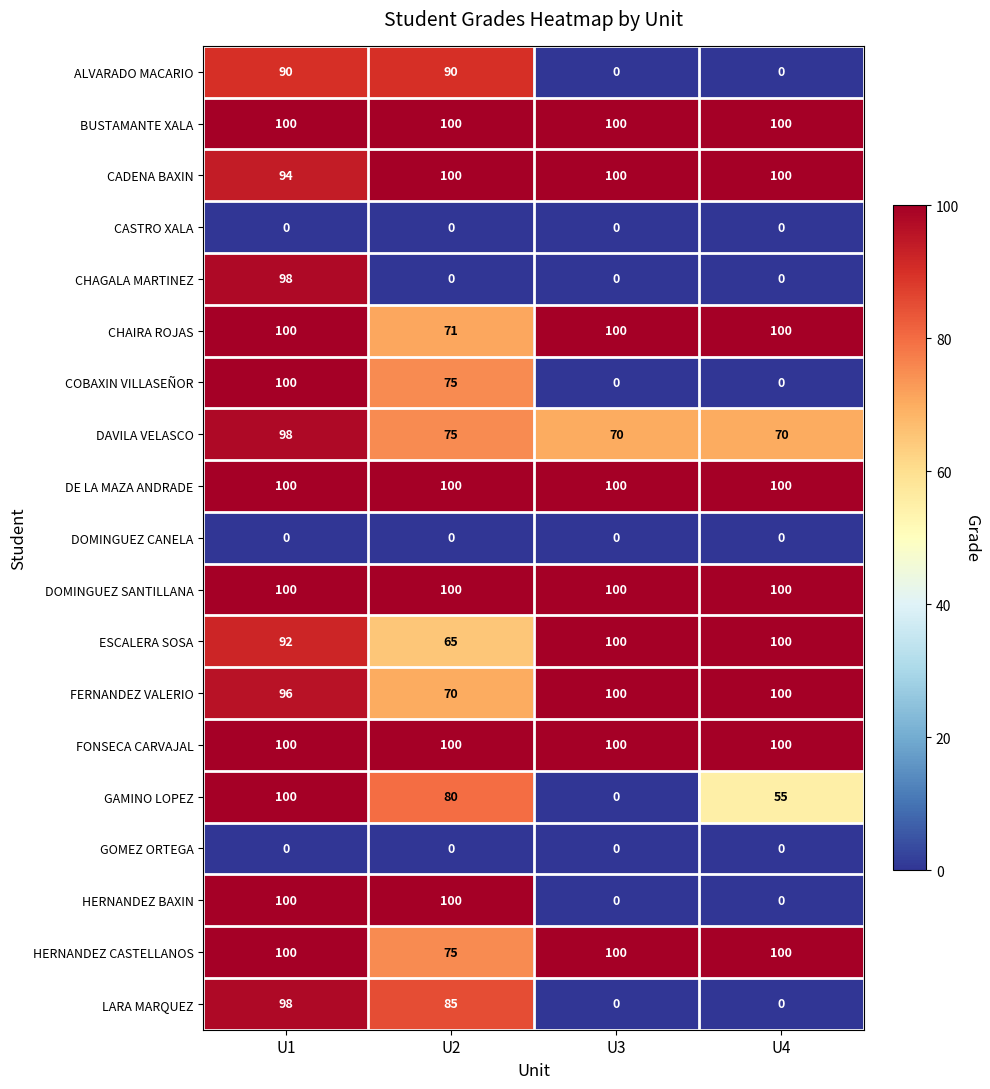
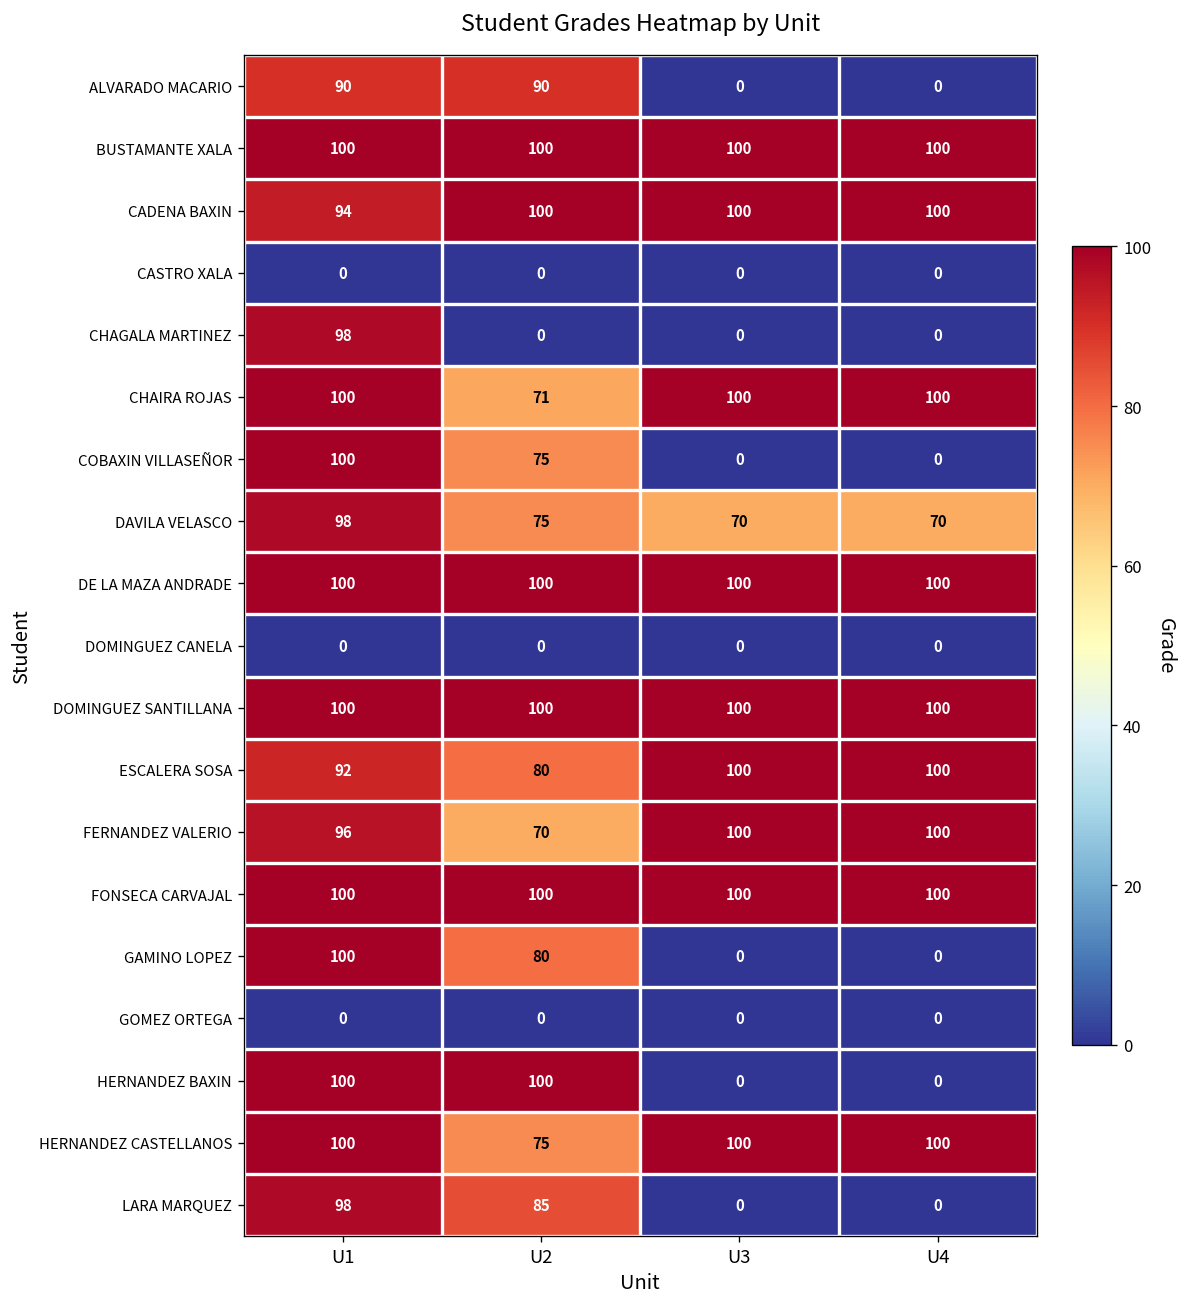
  {
    "ALVARADO MACARIO": {
      "U1": 90,
      "U2": 90,
      "U3": 0,
      "U4": 0
    },
    "BUSTAMANTE XALA": {
      "U1": 100,
      "U2": 100,
      "U3": 100,
      "U4": 100
    },
    "CADENA BAXIN": {
      "U1": 94,
      "U2": 100,
      "U3": 100,
      "U4": 100
    },
    "CASTRO XALA": {
      "U1": 0,
      "U2": 0,
      "U3": 0,
      "U4": 0
    },
    "CHAGALA MARTINEZ": {
      "U1": 98,
      "U2": 0,
      "U3": 0,
      "U4": 0
    },
    "CHAIRA ROJAS": {
      "U1": 100,
      "U2": 71,
      "U3": 100,
      "U4": 100
    },
    "COBAXIN VILLASEÑOR": {
      "U1": 100,
      "U2": 75,
      "U3": 0,
      "U4": 0
    },
    "DAVILA VELASCO": {
      "U1": 98,
      "U2": 75,
      "U3": 70,
      "U4": 70
    },
    "DE LA MAZA ANDRADE": {
      "U1": 100,
      "U2": 100,
      "U3": 100,
      "U4": 100
    },
    "DOMINGUEZ CANELA": {
      "U1": 0,
      "U2": 0,
      "U3": 0,
      "U4": 0
    },
    "DOMINGUEZ SANTILLANA": {
      "U1": 100,
      "U2": 100,
      "U3": 100,
      "U4": 100
    },
    "ESCALERA SOSA": {
      "U1": 92,
-     "U2": 65,
+     "U2": 80,
      "U3": 100,
      "U4": 100
    },
    "FERNANDEZ VALERIO": {
      "U1": 96,
      "U2": 70,
      "U3": 100,
      "U4": 100
    },
    "FONSECA CARVAJAL": {
      "U1": 100,
      "U2": 100,
      "U3": 100,
      "U4": 100
    },
    "GAMINO LOPEZ": {
      "U1": 100,
      "U2": 80,
      "U3": 0,
-     "U4": 55
+     "U4": 0
    },
    "GOMEZ ORTEGA": {
      "U1": 0,
      "U2": 0,
      "U3": 0,
      "U4": 0
    },
    "HERNANDEZ BAXIN": {
      "U1": 100,
      "U2": 100,
      "U3": 0,
      "U4": 0
    },
    "HERNANDEZ CASTELLANOS": {
      "U1": 100,
      "U2": 75,
      "U3": 100,
      "U4": 100
    },
    "LARA MARQUEZ": {
      "U1": 98,
      "U2": 85,
      "U3": 0,
      "U4": 0
    }
  }
